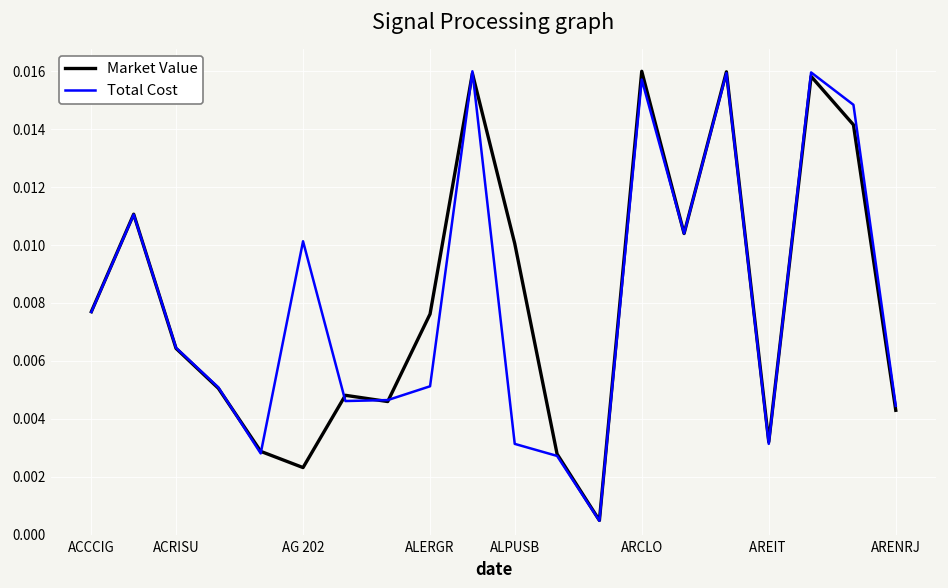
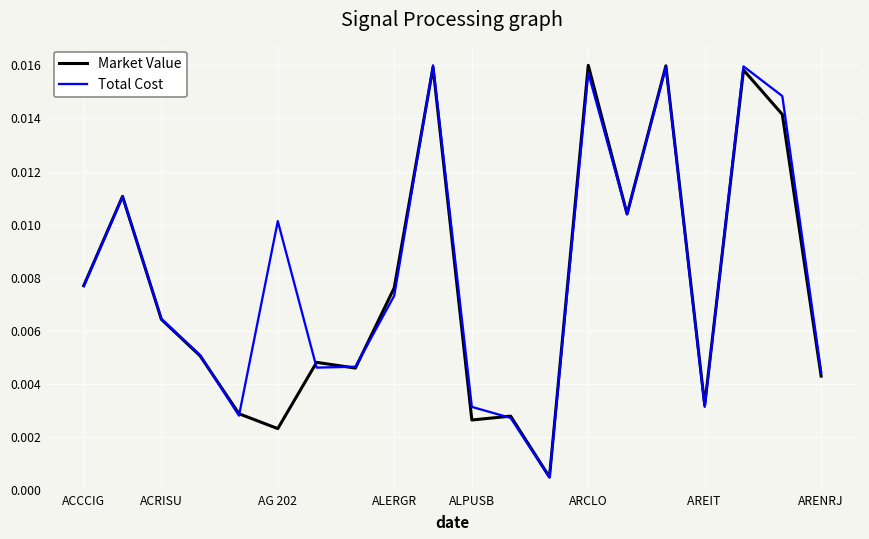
  {
    "Market Value": {
      "AG 202": 0.0023,
      "ALERGR": 0.0076,
-     "ALPUSB": 0.0101,
+     "ALPUSB": 0.0026,
      "ARCLO": 0.0160,
      "ARENRJ": 0.0043
    },
    "Total Cost": {
      "AG 202": 0.0101,
-     "ALERGR": 0.0051,
+     "ALERGR": 0.0073,
      "ALPUSB": 0.0031,
      "ARCLO": 0.0157,
      "ARENRJ": 0.0044
    }
  }
